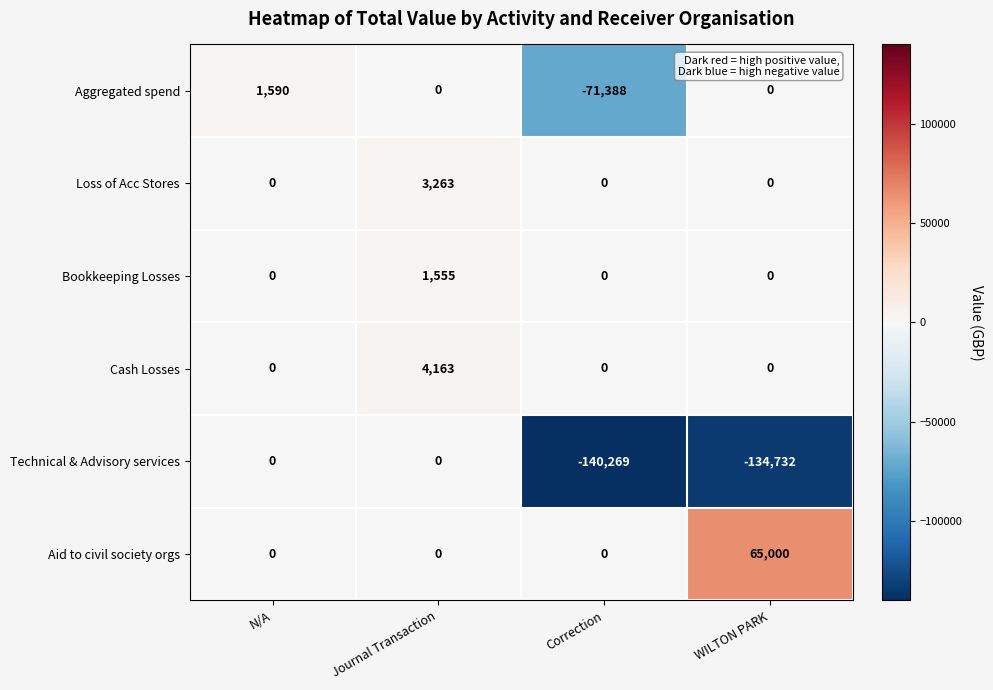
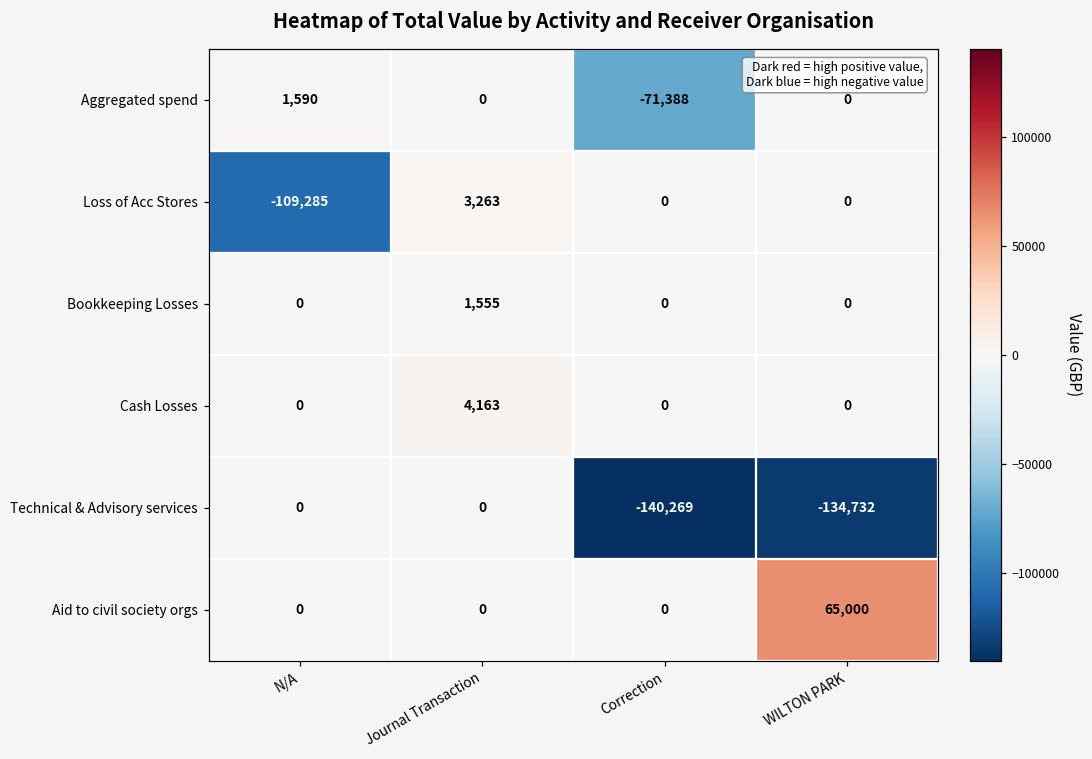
  {
    "Aggregated spend": {
      "N/A": "1,590",
      "Journal Transaction": "0",
      "Correction": "-71,388",
      "WILTON PARK": "0"
    },
    "Loss of Acc Stores": {
-     "N/A": "0",
+     "N/A": "-109,285",
      "Journal Transaction": "3,263",
      "Correction": "0",
      "WILTON PARK": "0"
    },
    "Bookkeeping Losses": {
      "N/A": "0",
      "Journal Transaction": "1,555",
      "Correction": "0",
      "WILTON PARK": "0"
    },
    "Cash Losses": {
      "N/A": "0",
      "Journal Transaction": "4,163",
      "Correction": "0",
      "WILTON PARK": "0"
    },
    "Technical & Advisory services": {
      "N/A": "0",
      "Journal Transaction": "0",
      "Correction": "-140,269",
      "WILTON PARK": "-134,732"
    },
    "Aid to civil society orgs": {
      "N/A": "0",
      "Journal Transaction": "0",
      "Correction": "0",
      "WILTON PARK": "65,000"
    }
  }
